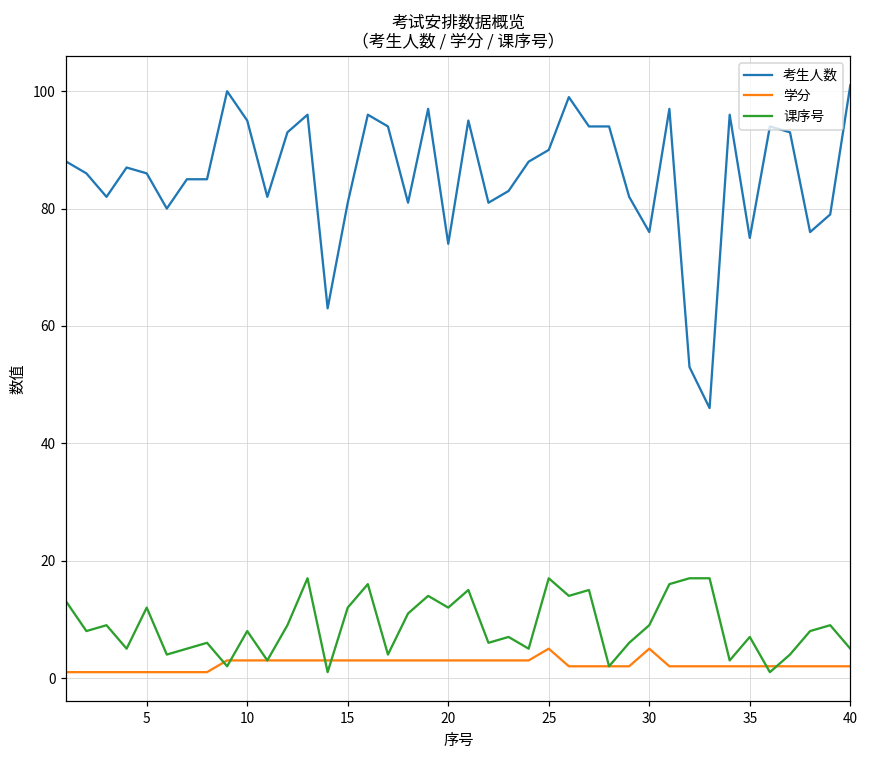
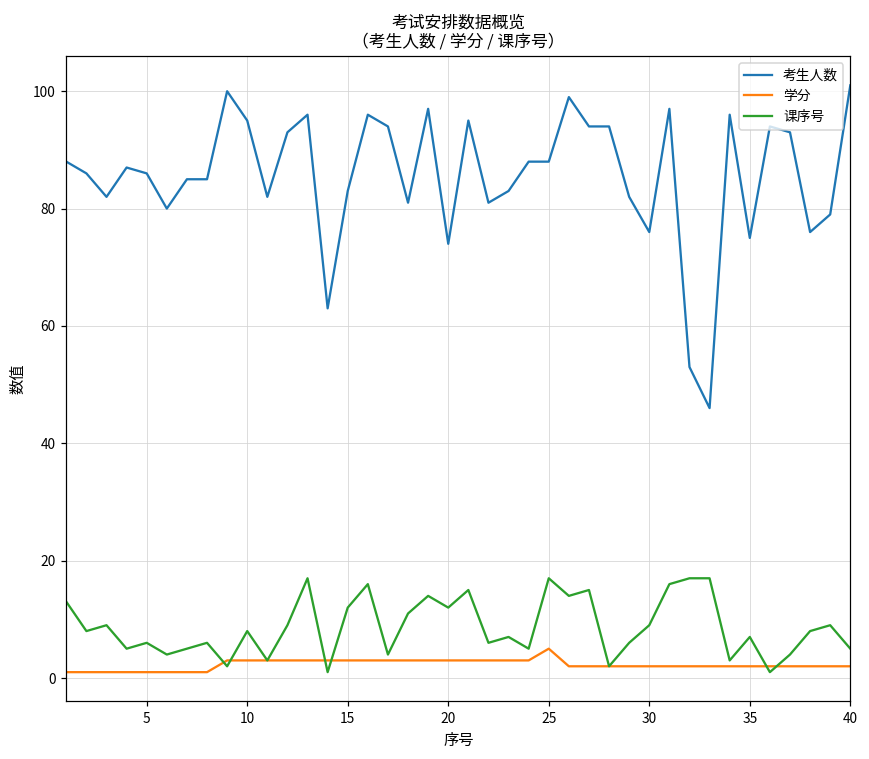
  {
    "考生人数": {
      "5": 86,
      "10": 95,
-     "15": 81,
+     "15": 83,
      "20": 74,
-     "25": 90,
+     "25": 88,
      "30": 76,
      "35": 75,
      "40": 101
    },
    "学分": {
      "5": 1,
      "10": 3,
      "15": 3,
      "20": 3,
      "25": 5,
-     "30": 5,
+     "30": 2,
      "35": 2,
      "40": 2
    },
    "课序号": {
-     "5": 12,
+     "5": 6,
      "10": 8,
      "15": 12,
      "20": 12,
      "25": 17,
      "30": 9,
      "35": 7,
      "40": 5
    }
  }
